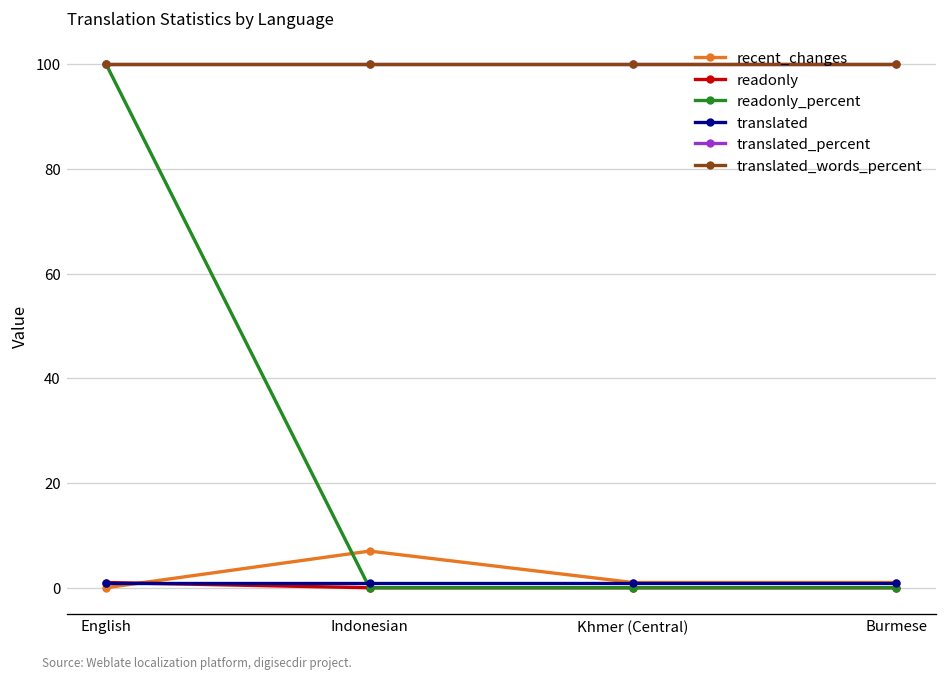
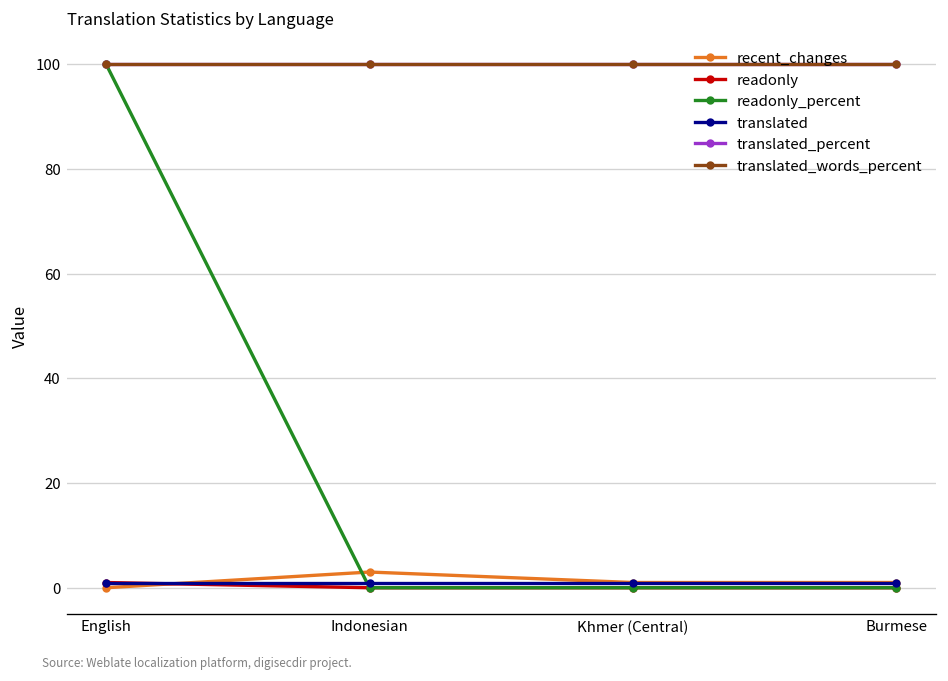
  {
    "recent_changes": {
      "English": 0,
-     "Indonesian": 7
+     "Indonesian": 3
    },
    "translated": {
      "Indonesian": 1
    },
    "translated_words_percent": {
      "Indonesian": 100,
      "Khmer (Central)": 100,
      "Burmese": 100
    }
  }
